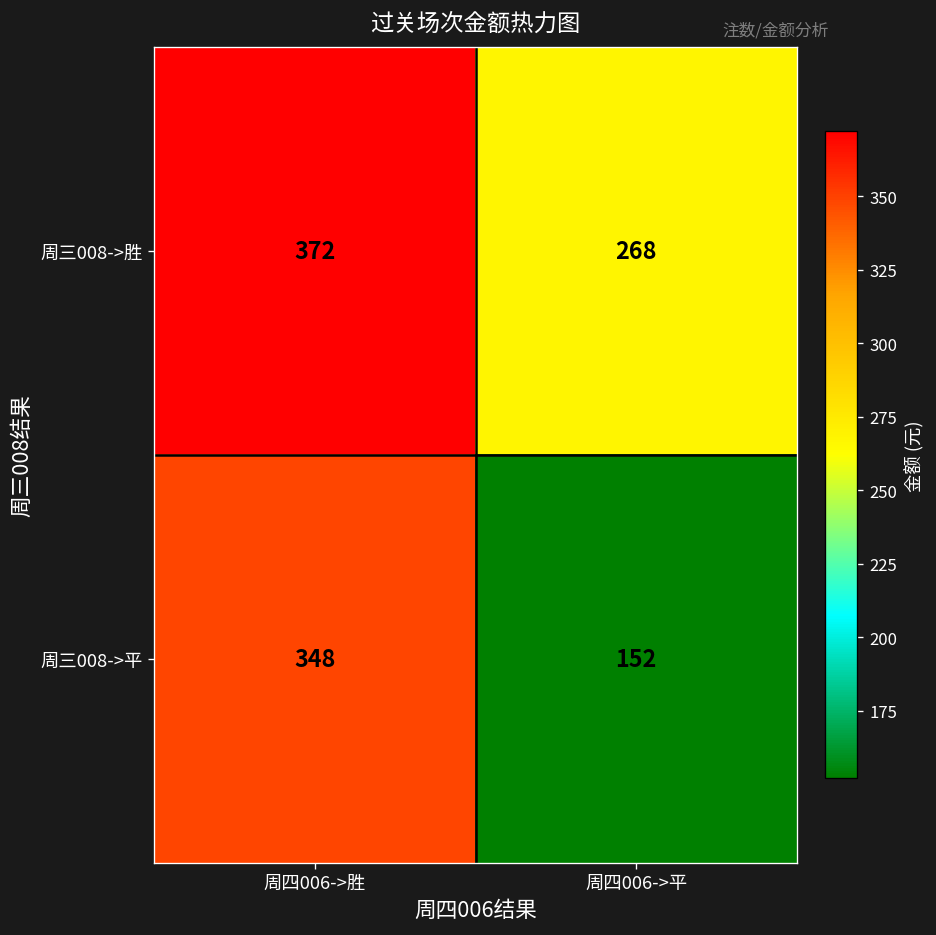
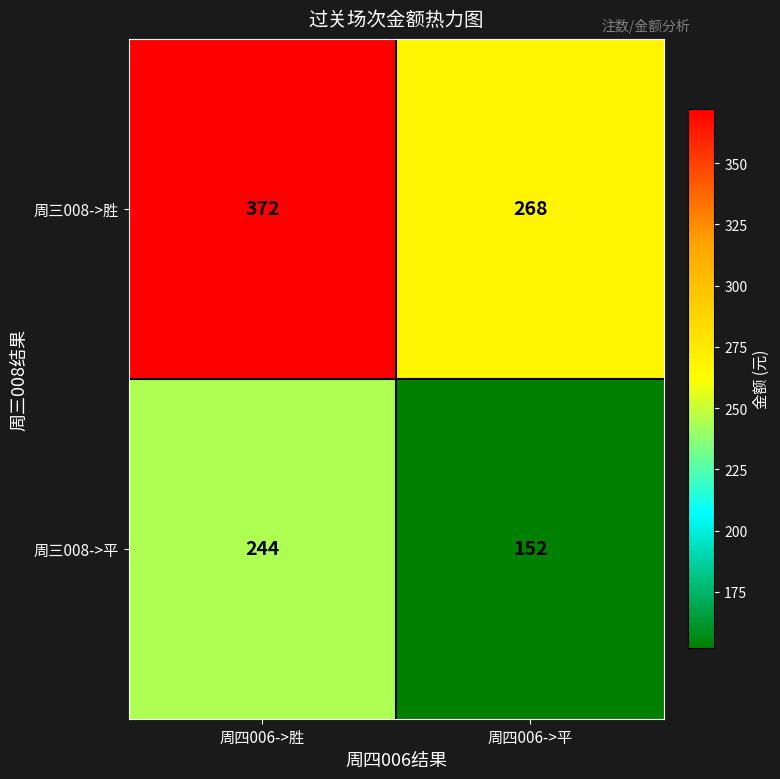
  {
    "周三008->胜": {
      "周四006->胜": 372,
      "周四006->平": 268
    },
    "周三008->平": {
-     "周四006->胜": 348,
+     "周四006->胜": 244,
      "周四006->平": 152
    }
  }
